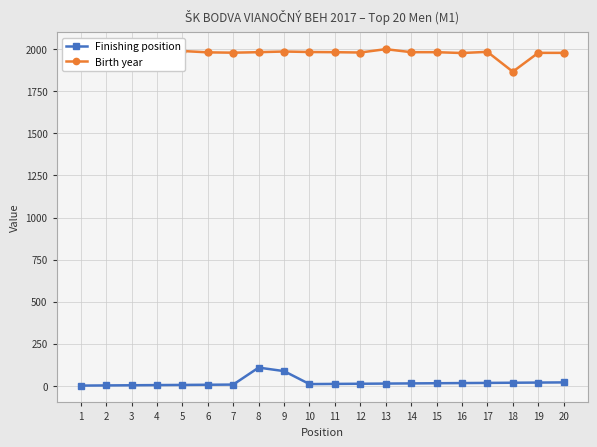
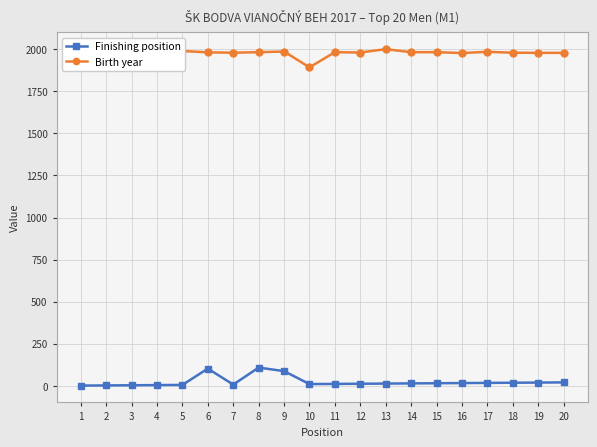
  {
    "Finishing position": {
      "1": 0,
      "2": 0,
      "3": 0,
      "4": 0,
      "5": 10,
-     "6": 10,
+     "6": 100,
      "7": 10,
      "8": 110,
      "9": 90,
      "10": 10,
      "11": 10,
      "12": 10,
      "13": 10,
      "14": 10,
      "15": 20,
      "16": 20,
      "17": 20,
      "18": 20,
      "19": 20,
      "20": 20
    },
    "Birth year": {
      "6": 1980,
      "7": 1980,
      "8": 1980,
      "9": 1990,
-     "10": 1980,
+     "10": 1890,
      "11": 1980,
      "12": 1980,
      "13": 2000,
      "14": 1980,
      "15": 1980,
      "16": 1980,
      "17": 1990,
-     "18": 1870,
+     "18": 1980,
      "19": 1980,
      "20": 1980
    }
  }
